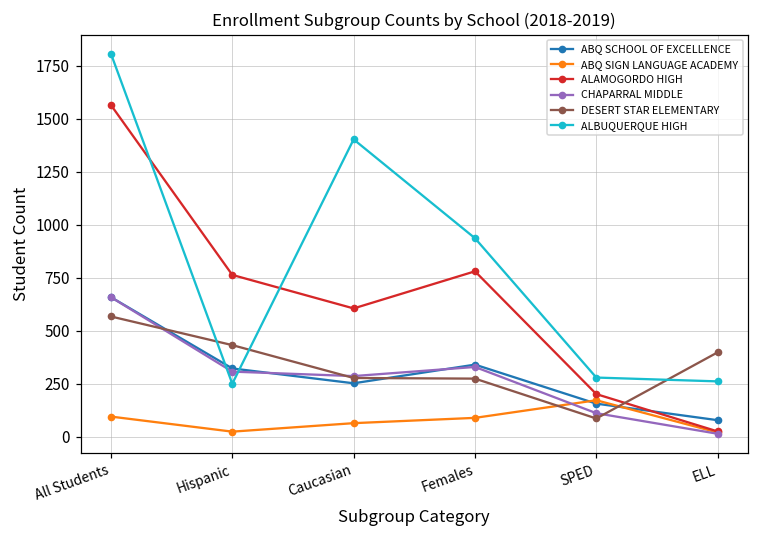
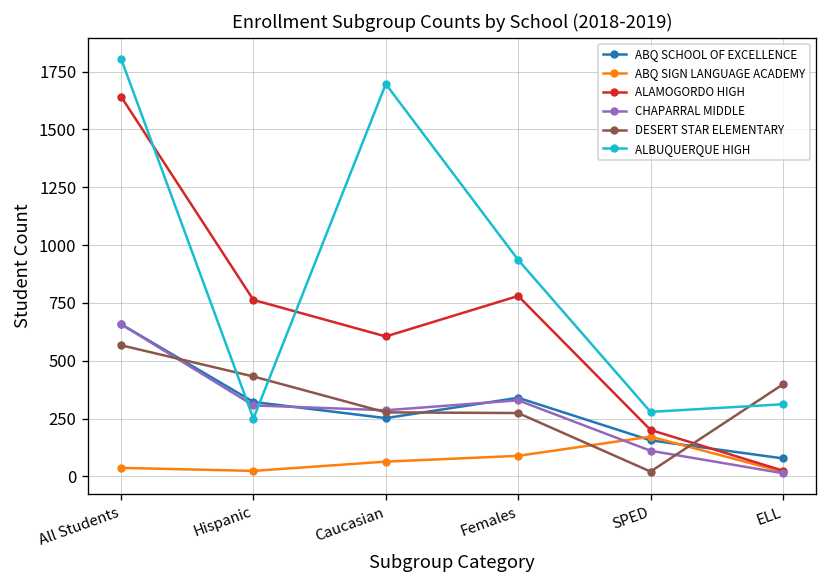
  {
    "ABQ SCHOOL OF EXCELLENCE": {
      "Hispanic": 320,
      "Caucasian": 250,
      "SPED": 160,
      "ELL": 80
    },
    "ABQ SIGN LANGUAGE ACADEMY": {
-     "All Students": 100,
+     "All Students": 40,
      "Hispanic": 20,
      "Caucasian": 60,
      "Females": 90,
      "SPED": 170
    },
    "ALAMOGORDO HIGH": {
-     "All Students": 1560,
+     "All Students": 1640,
      "Hispanic": 760,
      "Caucasian": 610,
      "Females": 780,
      "SPED": 200
    },
    "CHAPARRAL MIDDLE": {
      "Hispanic": 310,
      "SPED": 110
    },
    "DESERT STAR ELEMENTARY": {
      "All Students": 570,
      "Hispanic": 430,
      "Females": 270,
-     "SPED": 90,
+     "SPED": 20,
      "ELL": 400
    },
    "ALBUQUERQUE HIGH": {
      "All Students": 1810,
      "Hispanic": 250,
-     "Caucasian": 1400,
+     "Caucasian": 1700,
      "Females": 940,
      "SPED": 280,
-     "ELL": 260
+     "ELL": 310
    }
  }
